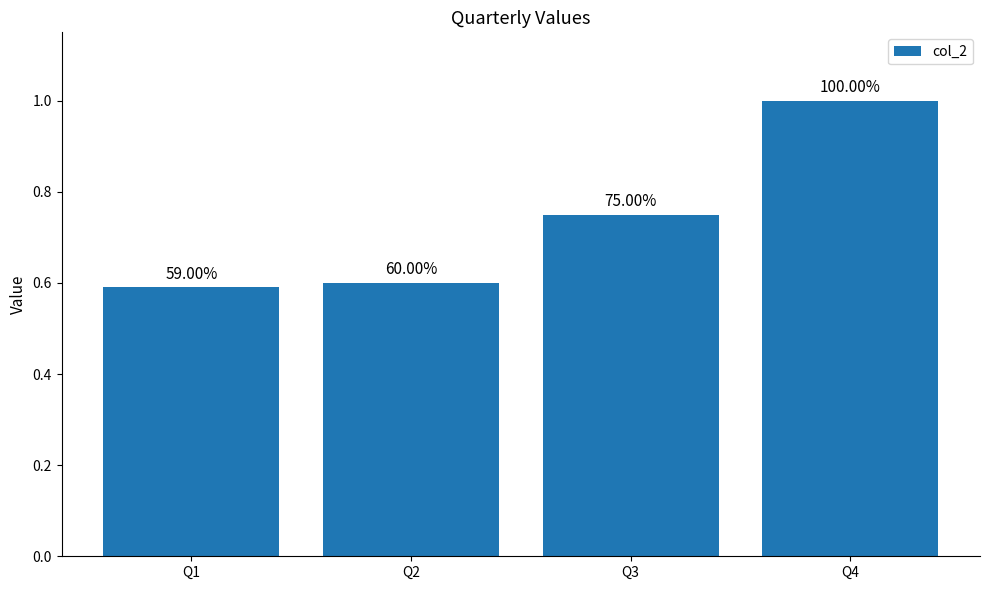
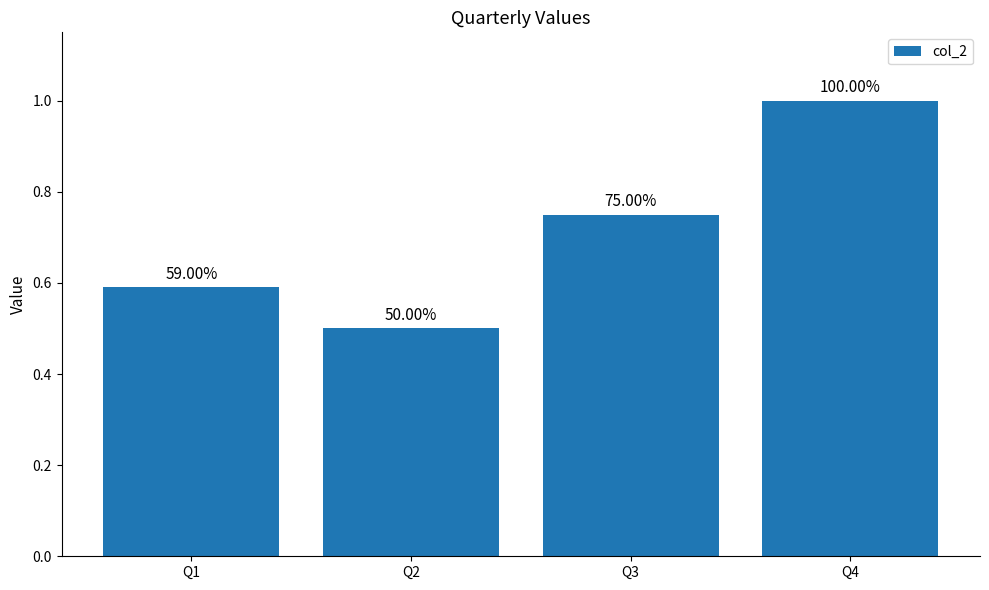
  {
    "Q1": "59.00%",
-   "Q2": "60.00%",
+   "Q2": "50.00%",
    "Q3": "75.00%",
    "Q4": "100.00%"
  }
